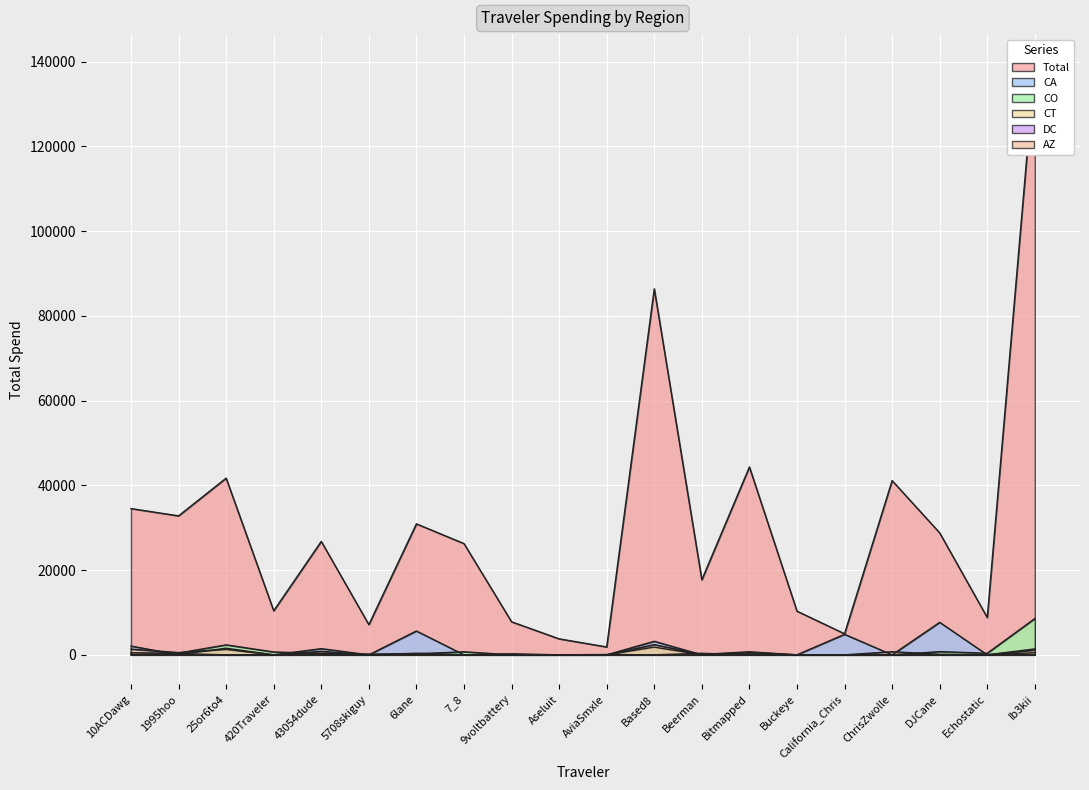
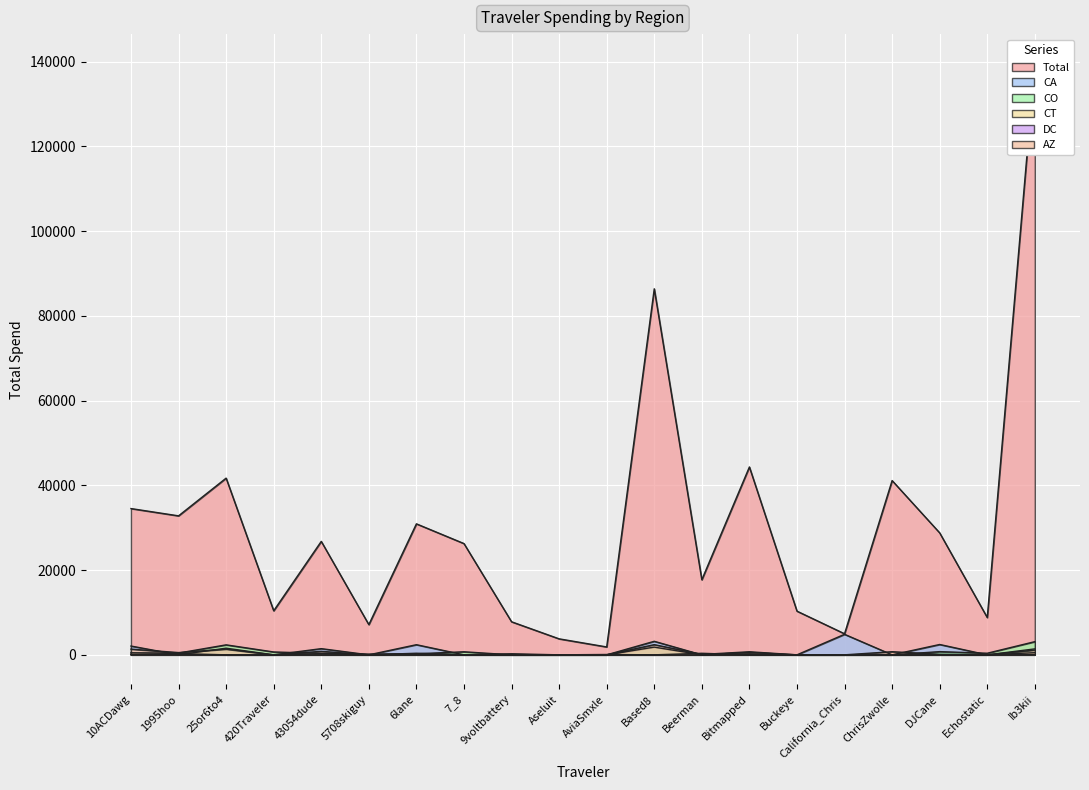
  {
    "CA": {
      "10ACDawg": 2000,
      "43054dude": 1000,
-     "6lane": 6000,
+     "6lane": 2000,
      "Based8": 3000,
-     "DJCane": 8000
+     "DJCane": 2000
    },
    "CO": {
      "25or6to4": 2000,
      "420Traveler": 1000,
      "7_8": 1000,
      "DJCane": 1000,
-     "Ib3kii": 9000
+     "Ib3kii": 3000
    }
  }
